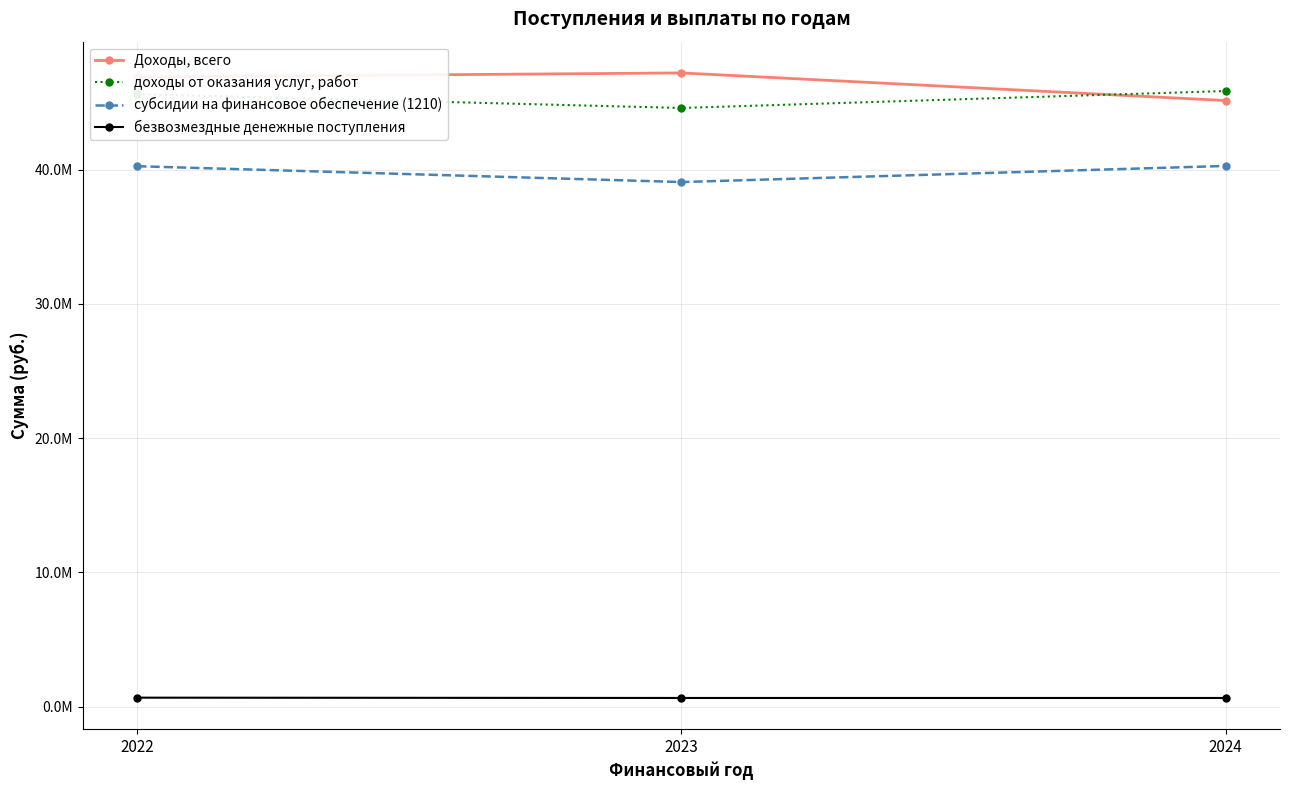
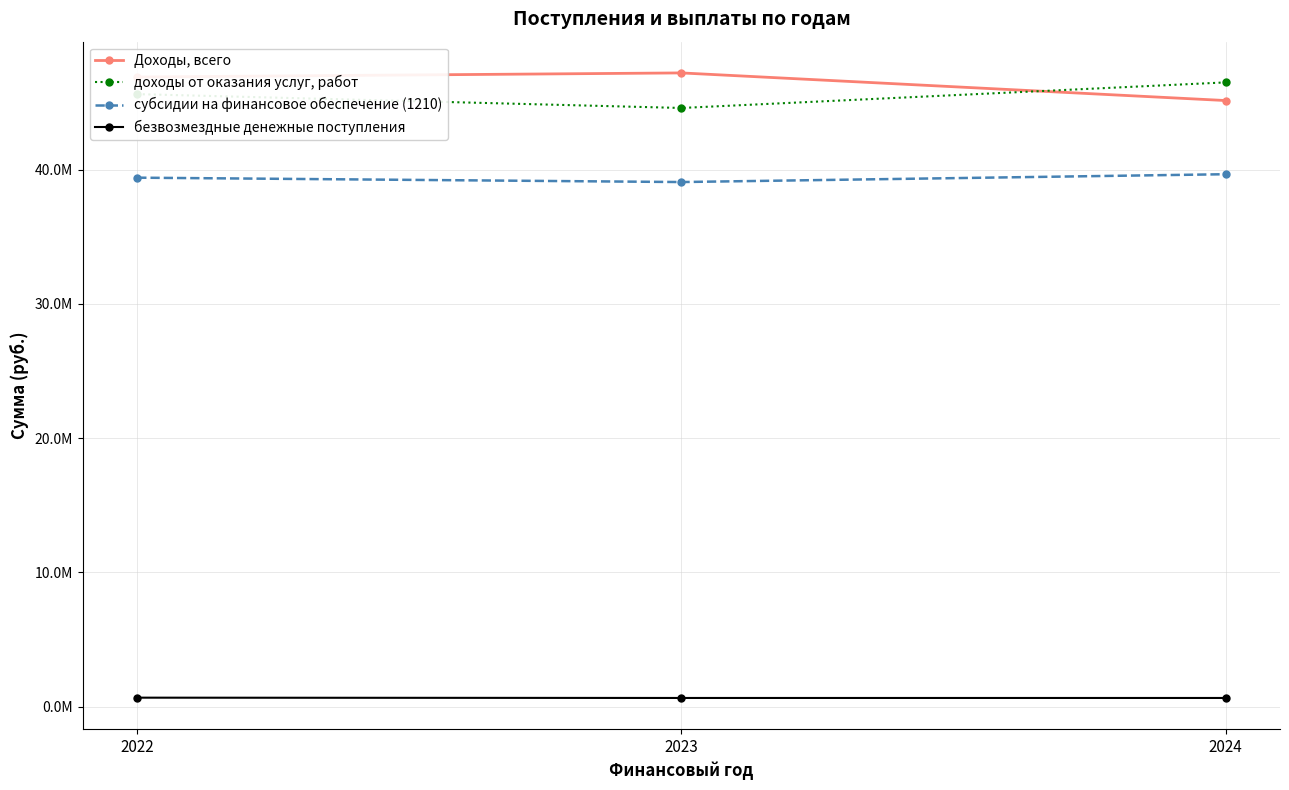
  {
    "Доходы, всего": {
      "2023": 47200000,
      "2024": 45200000
    },
    "доходы от оказания услуг, работ": {
      "2023": 44600000,
-     "2024": 45900000
+     "2024": 46500000
    },
    "субсидии на финансовое обеспечение (1210)": {
-     "2022": 40300000,
+     "2022": 39400000,
      "2023": 39100000,
-     "2024": 40300000
+     "2024": 39700000
    },
    "безвозмездные денежные поступления": {
      "2022": 700000,
      "2023": 600000,
      "2024": 600000
    }
  }
